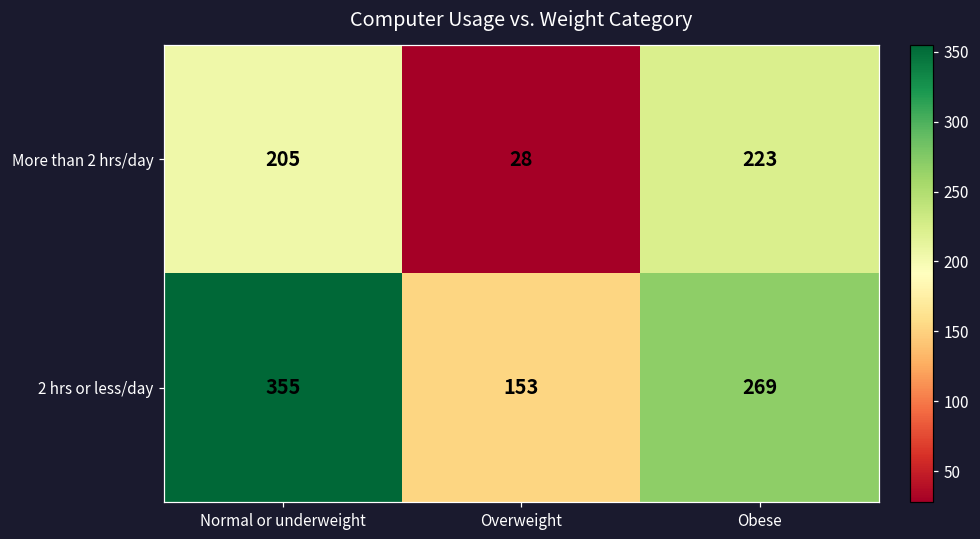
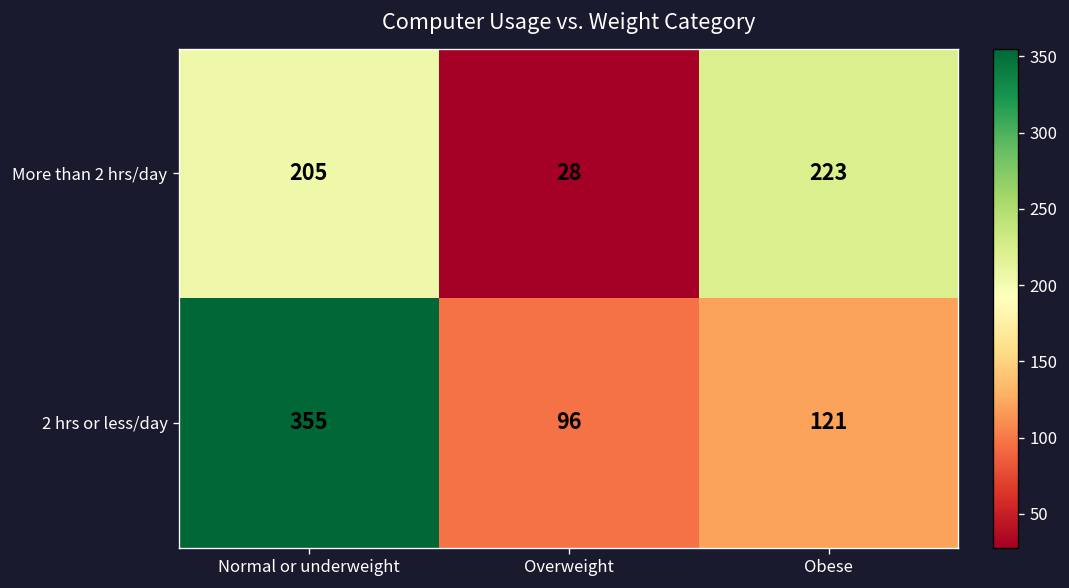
  {
    "More than 2 hrs/day": {
      "Normal or underweight": 205,
      "Overweight": 28,
      "Obese": 223
    },
    "2 hrs or less/day": {
      "Normal or underweight": 355,
-     "Overweight": 153,
-     "Obese": 269
+     "Overweight": 96,
+     "Obese": 121
    }
  }
